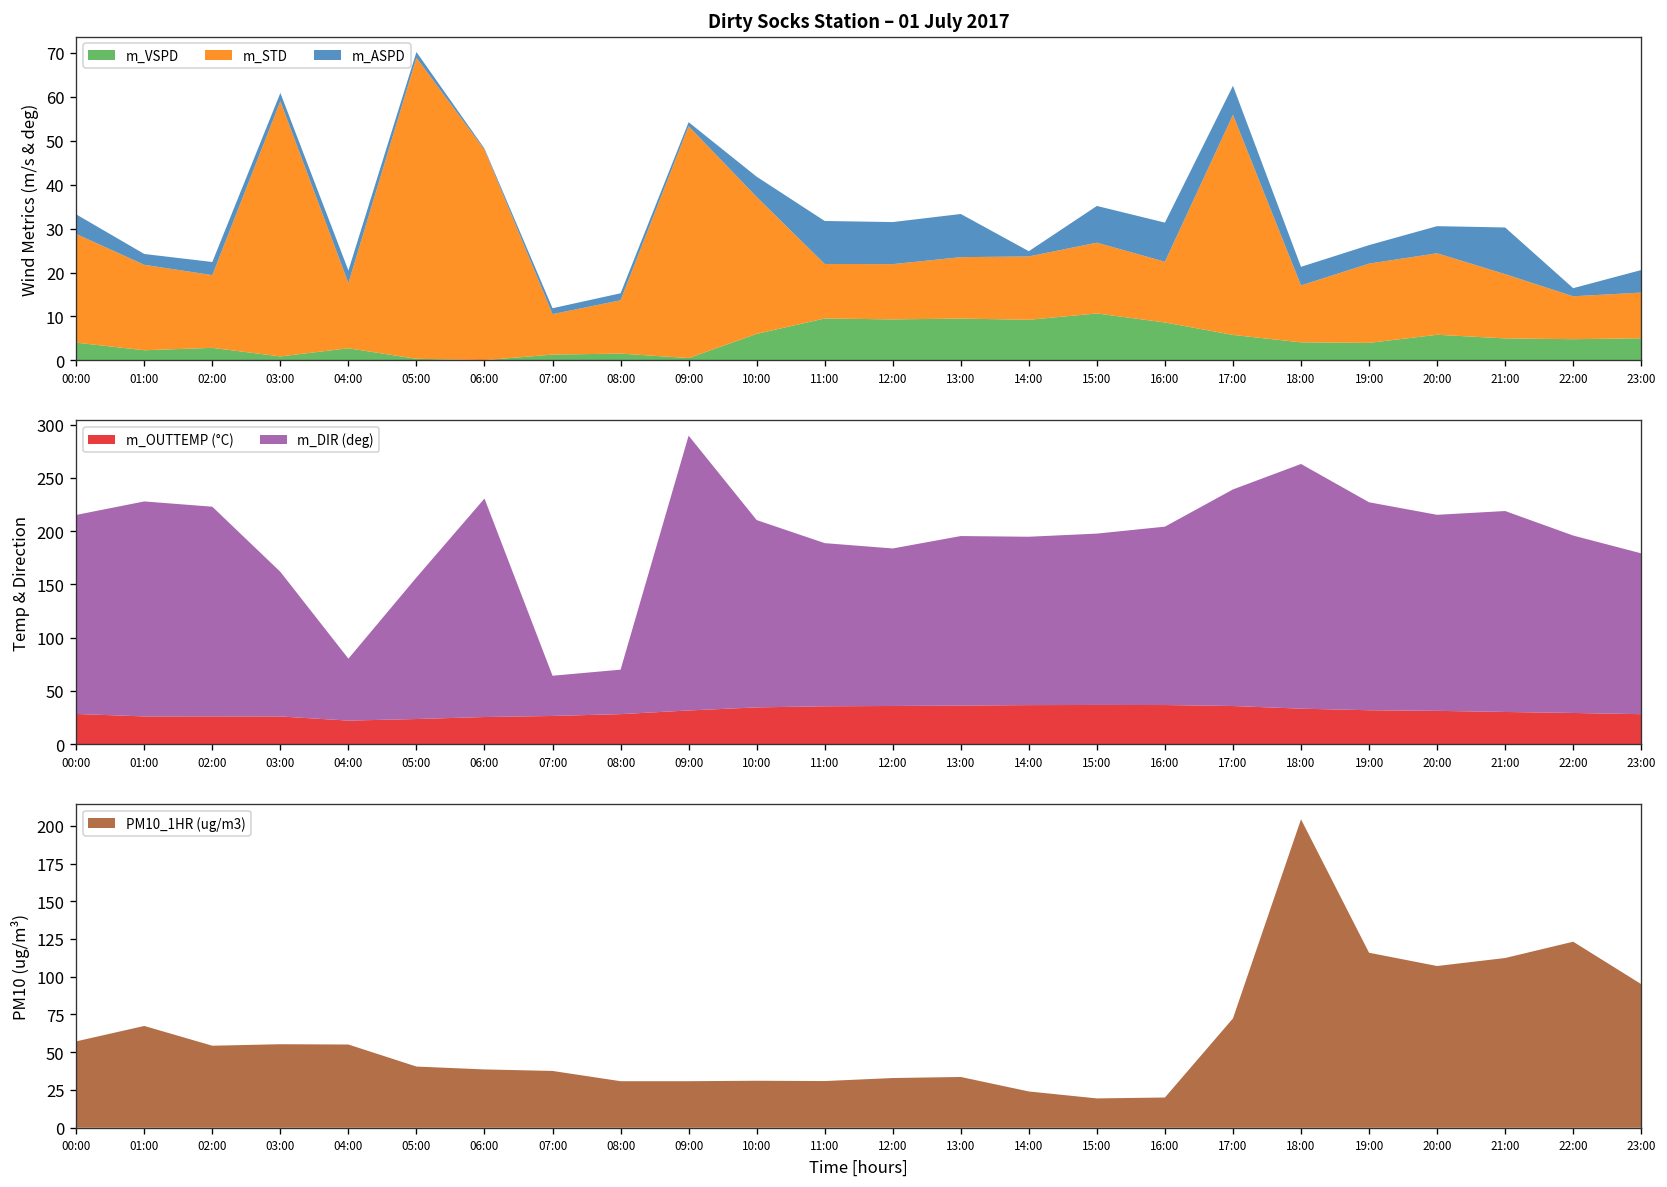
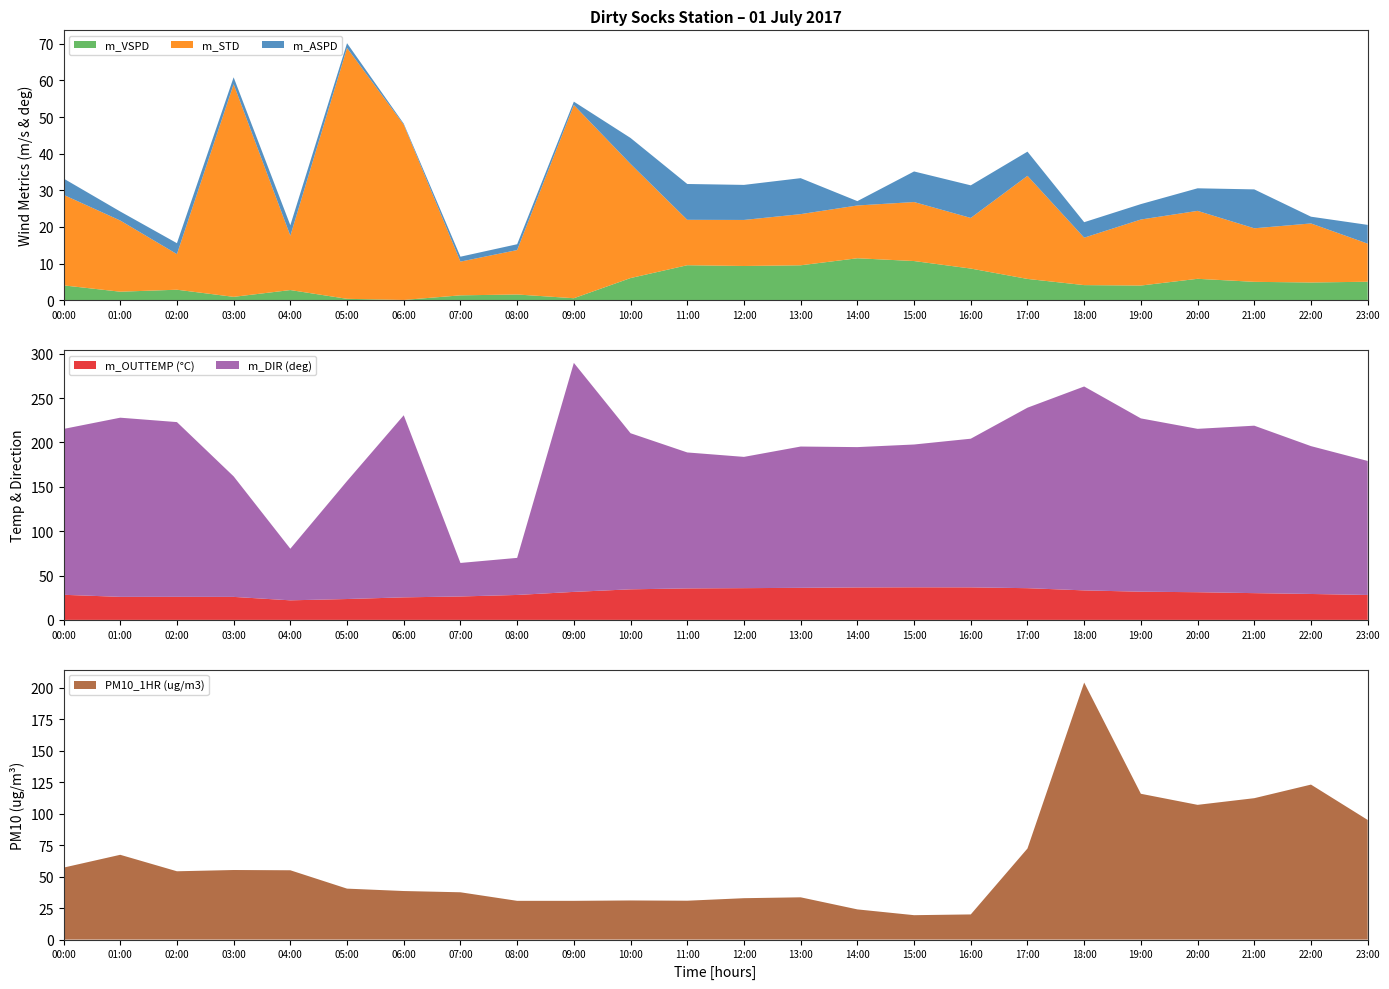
  {
    "Dirty Socks Station – 01 July 2017": {
      "m_VSPD": {
        "00:00": 4,
        "01:00": 2,
        "02:00": 3,
        "03:00": 1,
        "04:00": 3,
        "07:00": 1,
        "08:00": 2,
        "10:00": 6,
        "11:00": 10,
        "12:00": 9,
        "13:00": 10,
-       "14:00": 9,
+       "14:00": 11,
        "15:00": 11,
        "16:00": 9,
        "17:00": 6,
        "18:00": 4,
        "19:00": 4,
        "20:00": 6,
        "21:00": 5,
        "22:00": 5,
        "23:00": 5
      },
      "m_STD": {
        "00:00": 25,
        "01:00": 19,
-       "02:00": 17,
+       "02:00": 10,
        "03:00": 58,
        "04:00": 15,
        "05:00": 68,
        "07:00": 9,
        "08:00": 12,
        "09:00": 53,
        "10:00": 31,
        "11:00": 12,
        "12:00": 13,
        "13:00": 14,
        "14:00": 14,
        "15:00": 16,
        "16:00": 14,
-       "17:00": 50,
+       "17:00": 28,
        "18:00": 13,
        "19:00": 18,
        "20:00": 19,
        "21:00": 15,
-       "22:00": 10,
+       "22:00": 16,
        "23:00": 10
      },
      "m_ASPD": {
        "00:00": 4,
        "01:00": 2,
        "02:00": 3,
        "03:00": 2,
        "04:00": 3,
        "05:00": 1,
        "07:00": 1,
        "08:00": 2,
        "09:00": 1,
-       "10:00": 5,
+       "10:00": 7,
        "11:00": 10,
        "12:00": 10,
        "13:00": 10,
        "14:00": 1,
        "15:00": 8,
        "16:00": 9,
        "17:00": 7,
        "18:00": 4,
        "19:00": 4,
        "20:00": 6,
        "21:00": 11,
        "22:00": 2,
        "23:00": 5
      }
    }
  }
